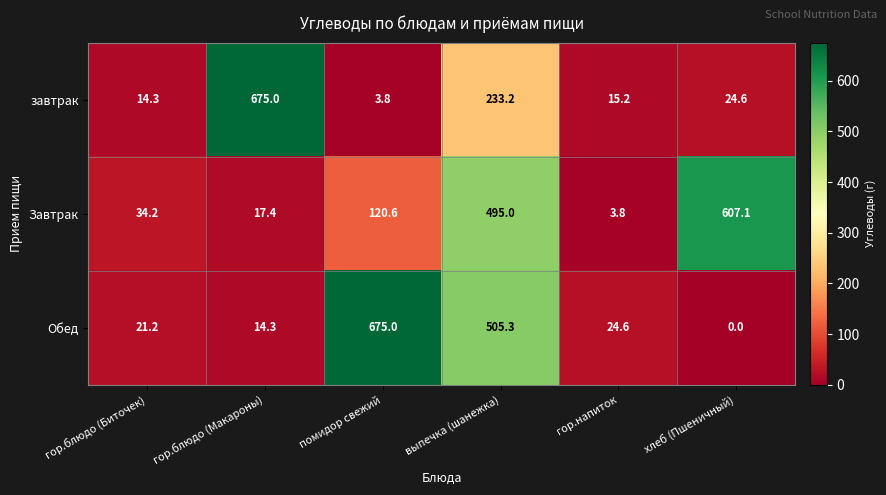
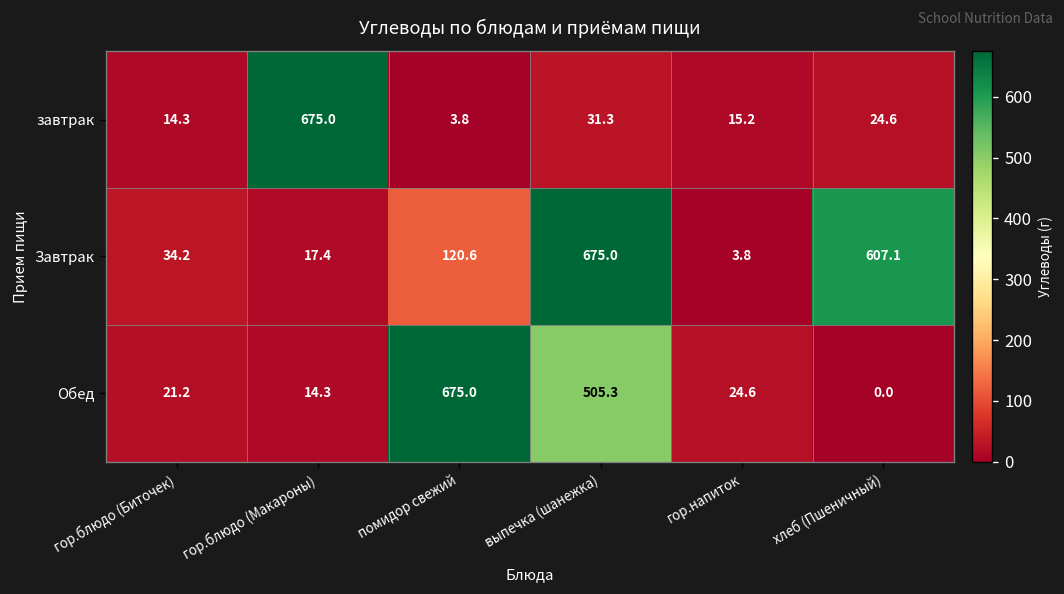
  {
    "завтрак": {
      "гор.блюдо (Биточек)": 14.3,
      "гор.блюдо (Макароны)": 675.0,
      "помидор свежий": 3.8,
-     "выпечка (шанежка)": 233.2,
+     "выпечка (шанежка)": 31.3,
      "гор.напиток": 15.2,
      "хлеб (Пшеничный)": 24.6
    },
    "Завтрак": {
      "гор.блюдо (Биточек)": 34.2,
      "гор.блюдо (Макароны)": 17.4,
      "помидор свежий": 120.6,
-     "выпечка (шанежка)": 495.0,
+     "выпечка (шанежка)": 675.0,
      "гор.напиток": 3.8,
      "хлеб (Пшеничный)": 607.1
    },
    "Обед": {
      "гор.блюдо (Биточек)": 21.2,
      "гор.блюдо (Макароны)": 14.3,
      "помидор свежий": 675.0,
      "выпечка (шанежка)": 505.3,
      "гор.напиток": 24.6,
      "хлеб (Пшеничный)": 0.0
    }
  }
